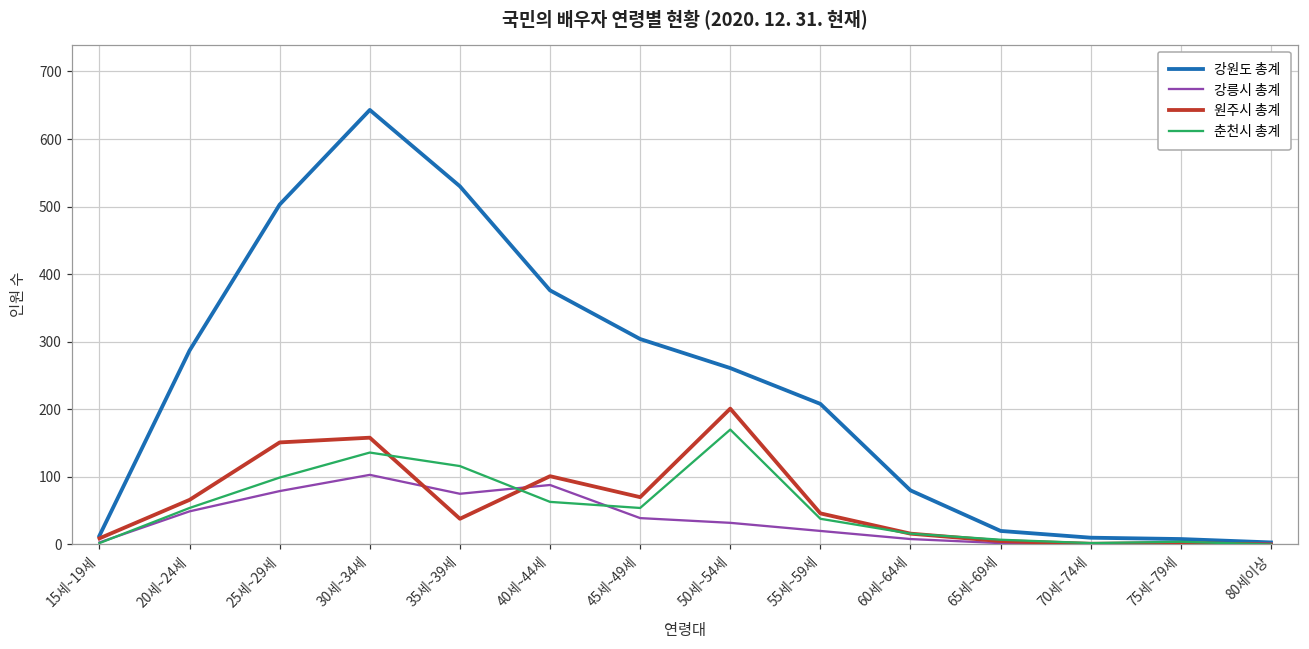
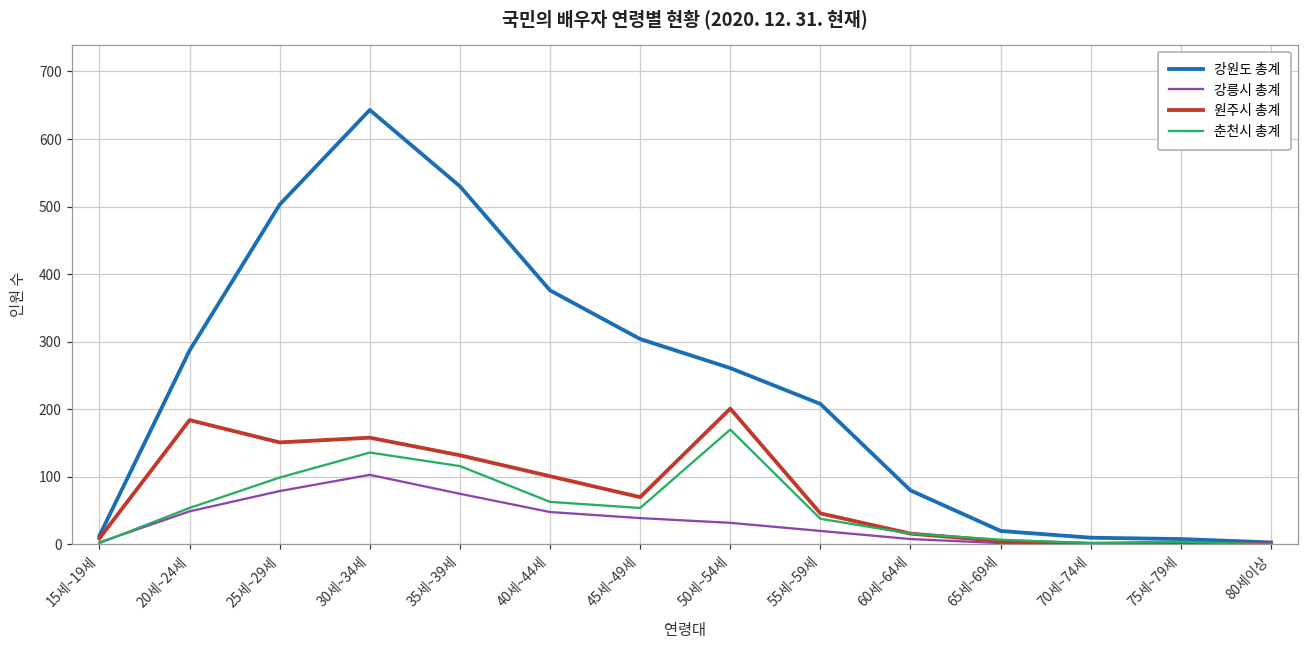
  {
    "강원도 총계": {
      "20세~24세": 290,
      "25세~29세": 500,
      "30세~34세": 640,
      "35세~39세": 530,
      "40세~44세": 380,
      "45세~49세": 300,
      "50세~54세": 260,
      "55세~59세": 210,
      "60세~64세": 80,
      "65세~69세": 20,
      "70세~74세": 10
    },
    "강릉시 총계": {
      "20세~24세": 50,
      "25세~29세": 80,
      "30세~34세": 100,
      "35세~39세": 80,
-     "40세~44세": 90,
+     "40세~44세": 50,
      "45세~49세": 40,
      "50세~54세": 30,
      "55세~59세": 20,
      "60세~64세": 10
    },
    "원주시 총계": {
-     "20세~24세": 70,
+     "20세~24세": 180,
      "25세~29세": 150,
      "30세~34세": 160,
-     "35세~39세": 40,
+     "35세~39세": 130,
      "40세~44세": 100,
      "45세~49세": 70,
      "50세~54세": 200,
      "55세~59세": 50
    },
    "춘천시 총계": {
      "20세~24세": 50,
      "25세~29세": 100,
      "30세~34세": 140,
      "35세~39세": 120,
      "40세~44세": 60,
      "45세~49세": 50,
      "50세~54세": 170,
      "55세~59세": 40
    }
  }
